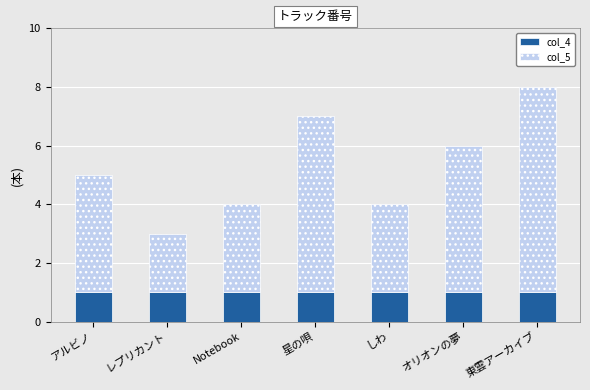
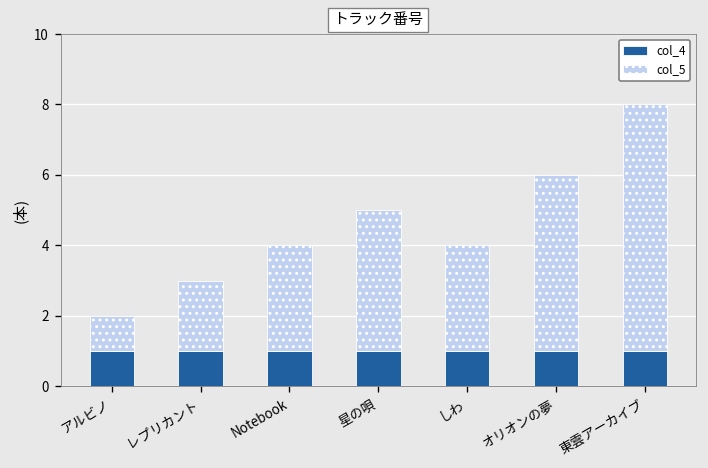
  {
    "col_4": {
      "アルビノ": 1,
      "レプリカント": 1,
      "Notebook": 1,
      "星の唄": 1,
      "しわ": 1,
      "オリオンの夢": 1,
      "東雲アーカイブ": 1
    },
    "col_5": {
-     "アルビノ": 4,
+     "アルビノ": 1,
      "レプリカント": 2,
      "Notebook": 3,
-     "星の唄": 6,
+     "星の唄": 4,
      "しわ": 3,
      "オリオンの夢": 5,
      "東雲アーカイブ": 7
    }
  }
